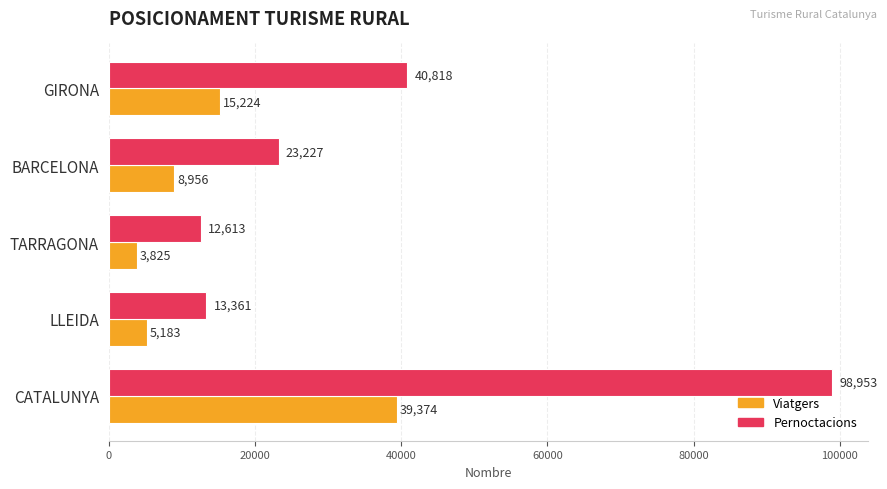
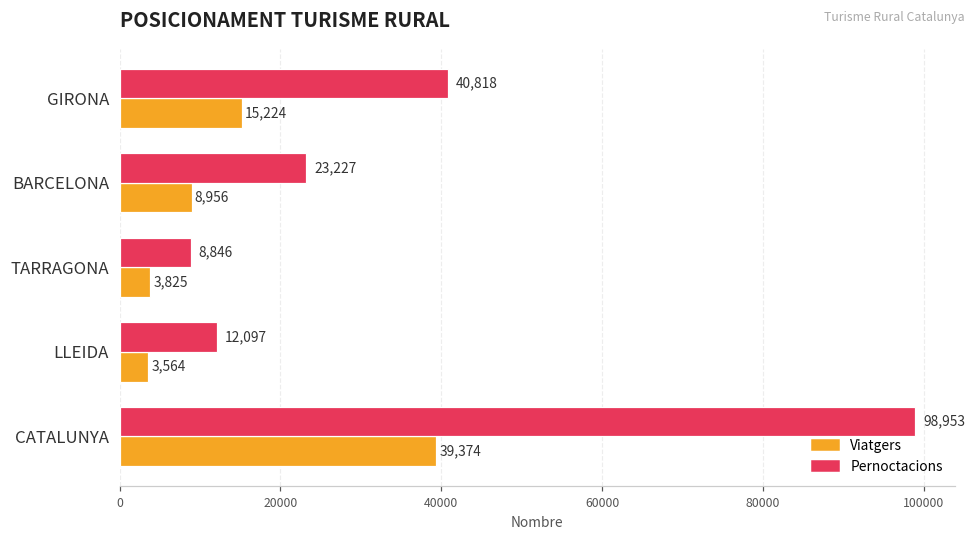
  {
    "Viatgers": {
      "GIRONA": "15,224",
      "BARCELONA": "8,956",
      "TARRAGONA": "3,825",
-     "LLEIDA": "5,183",
+     "LLEIDA": "3,564",
      "CATALUNYA": "39,374"
    },
    "Pernoctacions": {
      "GIRONA": "40,818",
      "BARCELONA": "23,227",
-     "TARRAGONA": "12,613",
-     "LLEIDA": "13,361",
+     "TARRAGONA": "8,846",
+     "LLEIDA": "12,097",
      "CATALUNYA": "98,953"
    }
  }
